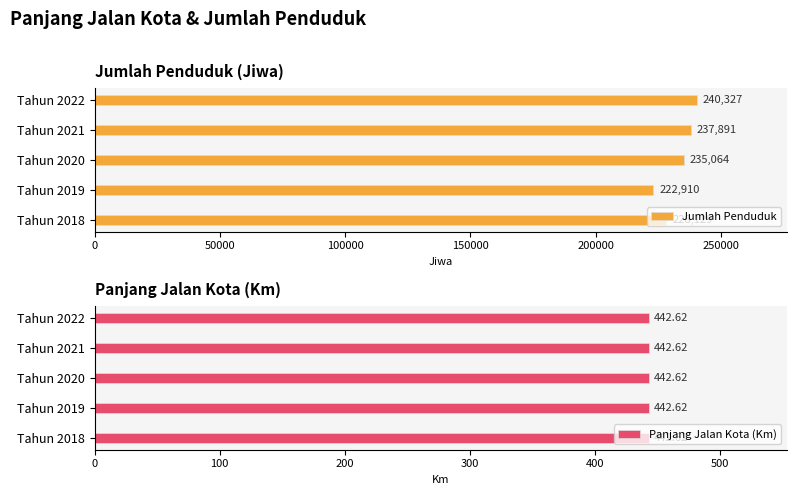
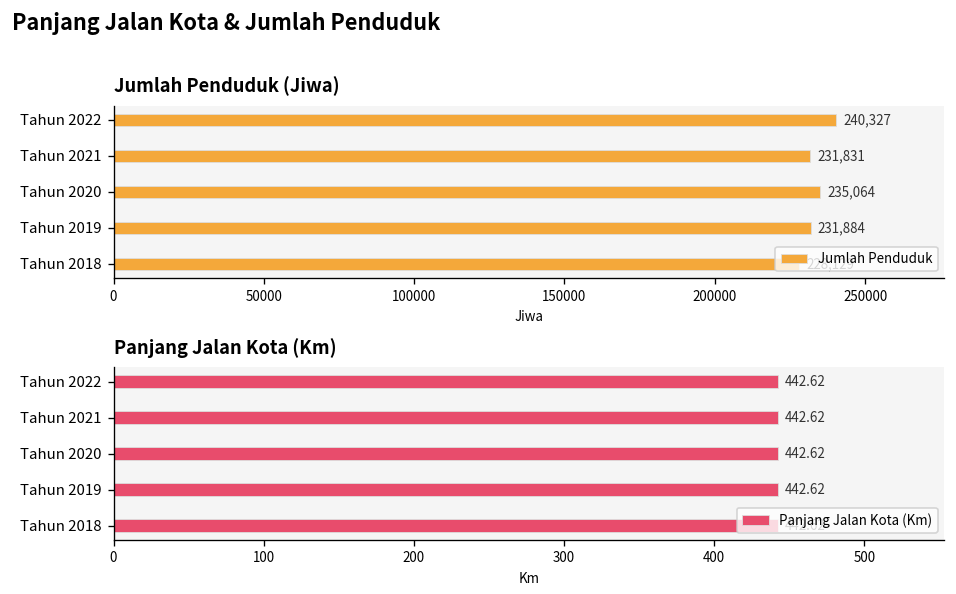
  {
    "Jumlah Penduduk (Jiwa)": {
      "Tahun 2022": "240,327",
-     "Tahun 2021": "237,891",
+     "Tahun 2021": "231,831",
      "Tahun 2020": "235,064",
-     "Tahun 2019": "222,910"
+     "Tahun 2019": "231,884"
    },
    "Panjang Jalan Kota (Km)": {
      "Tahun 2022": "442.62",
      "Tahun 2021": "442.62",
      "Tahun 2020": "442.62",
      "Tahun 2019": "442.62"
    }
  }
